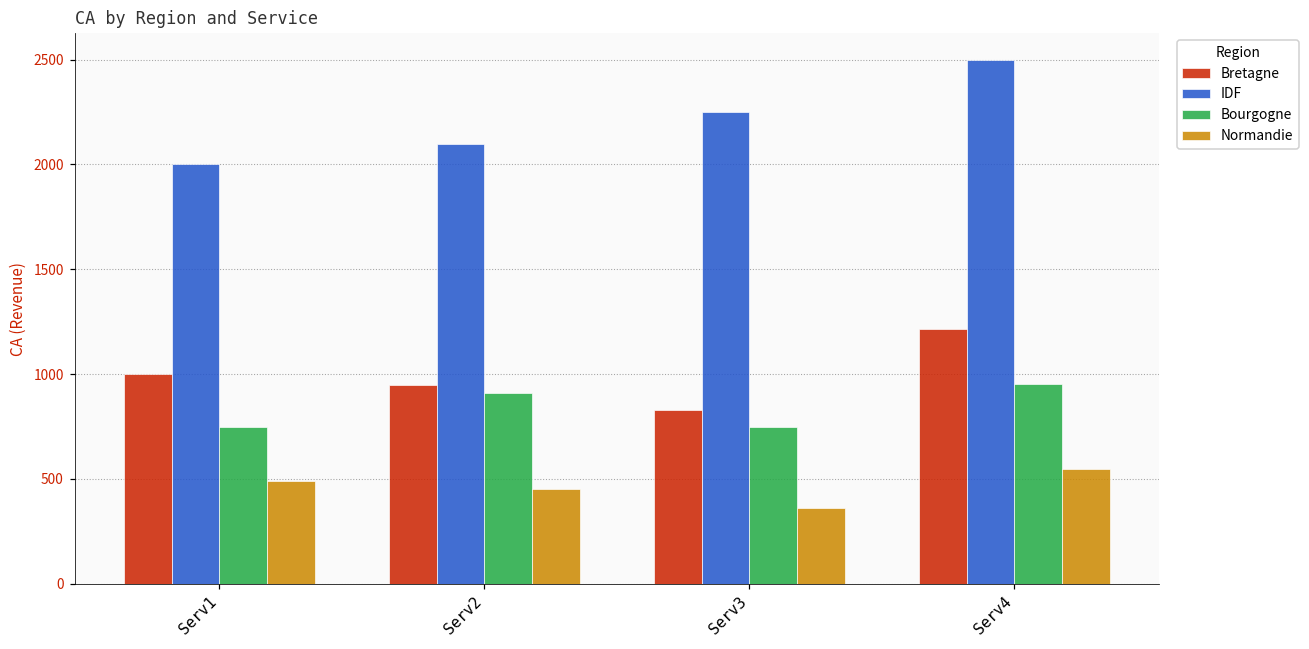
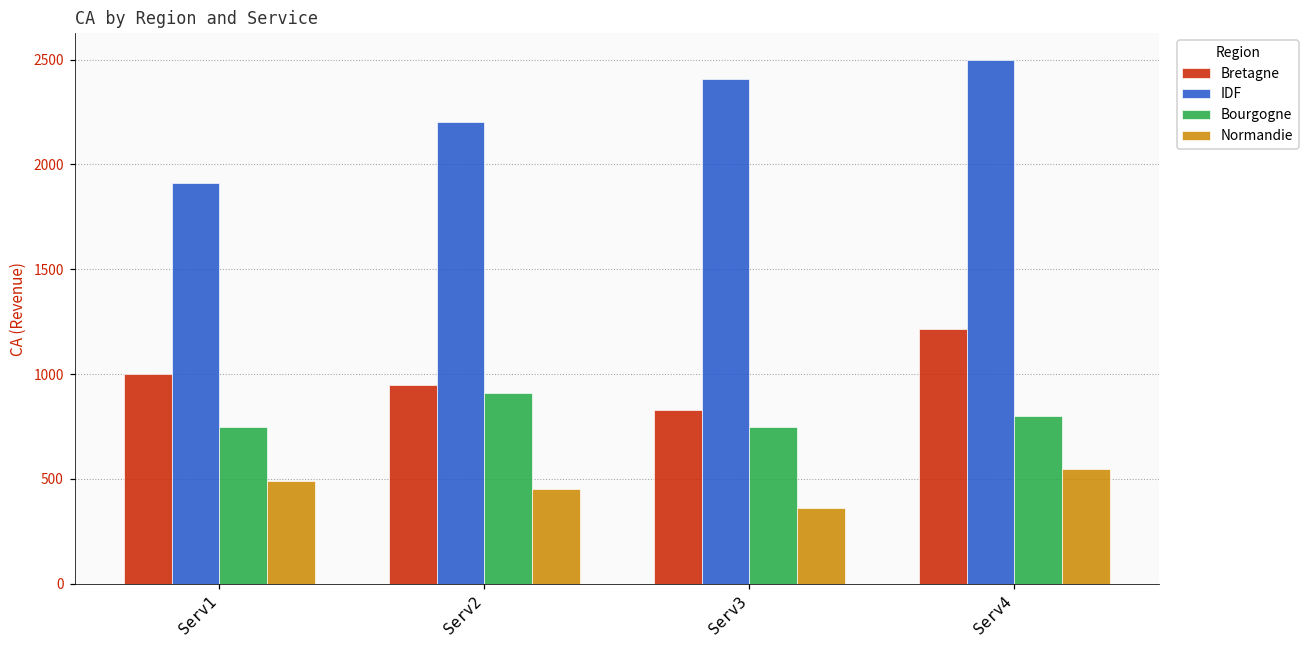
  {
    "Bretagne": {
      "Serv1": 1000,
      "Serv2": 950,
      "Serv3": 830,
      "Serv4": 1220
    },
    "IDF": {
-     "Serv1": 2000,
-     "Serv2": 2100,
-     "Serv3": 2250,
+     "Serv1": 1910,
+     "Serv2": 2200,
+     "Serv3": 2410,
      "Serv4": 2500
    },
    "Bourgogne": {
      "Serv1": 750,
      "Serv2": 910,
      "Serv3": 750,
-     "Serv4": 950
+     "Serv4": 800
    },
    "Normandie": {
      "Serv1": 490,
      "Serv2": 450,
      "Serv3": 360,
      "Serv4": 550
    }
  }
